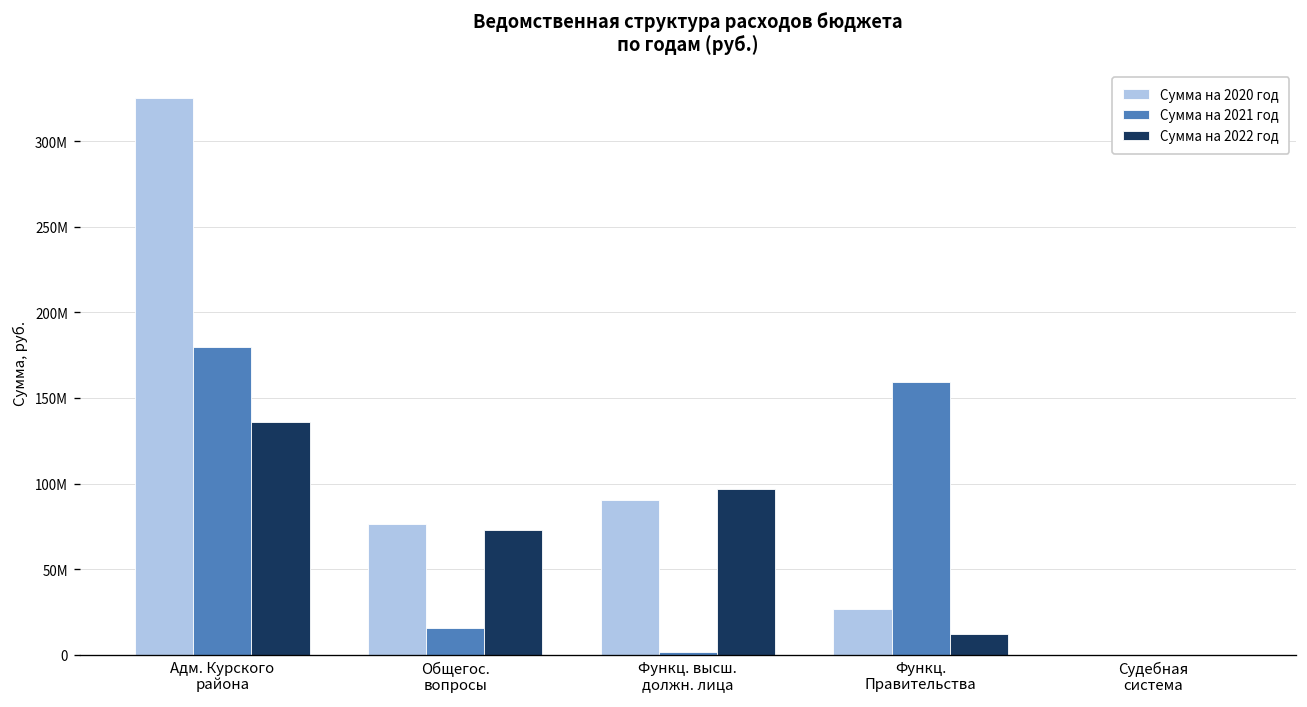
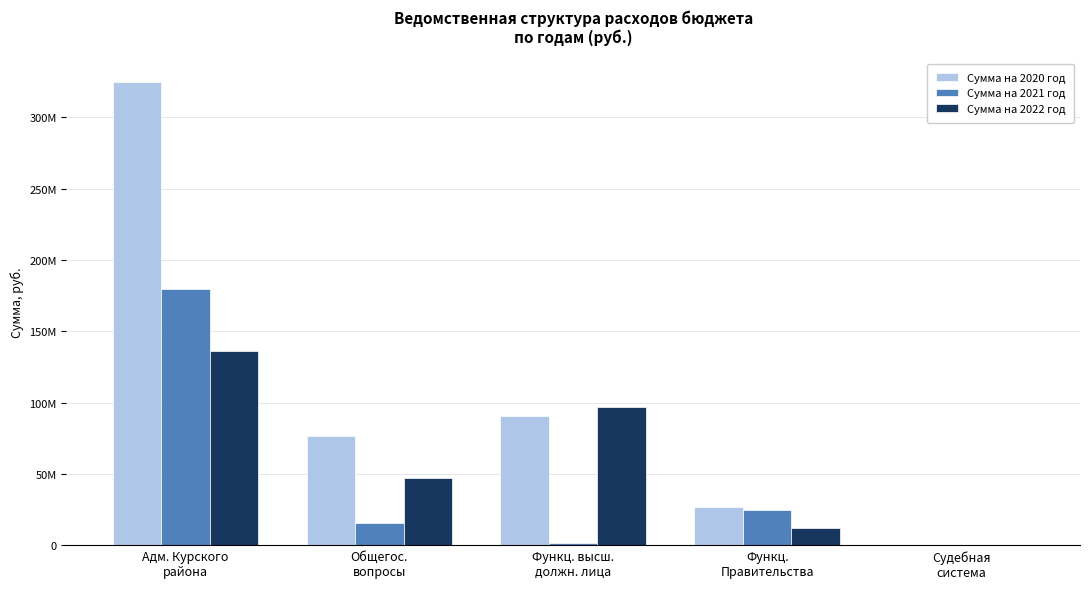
  {
    "Сумма на 2020 год": {
      "Адм. Курского района": 325000000,
      "Общегос. вопросы": 76000000,
      "Функц. высш. должн. лица": 90000000,
      "Функц. Правительства": 27000000
    },
    "Сумма на 2021 год": {
      "Адм. Курского района": 180000000,
      "Общегос. вопросы": 16000000,
-     "Функц. Правительства": 159000000,
+     "Функц. Правительства": 25000000,
      "Судебная система": 0
    },
    "Сумма на 2022 год": {
      "Адм. Курского района": 136000000,
-     "Общегос. вопросы": 73000000,
+     "Общегос. вопросы": 47000000,
      "Функц. высш. должн. лица": 97000000,
      "Функц. Правительства": 12000000,
      "Судебная система": 0
    }
  }
